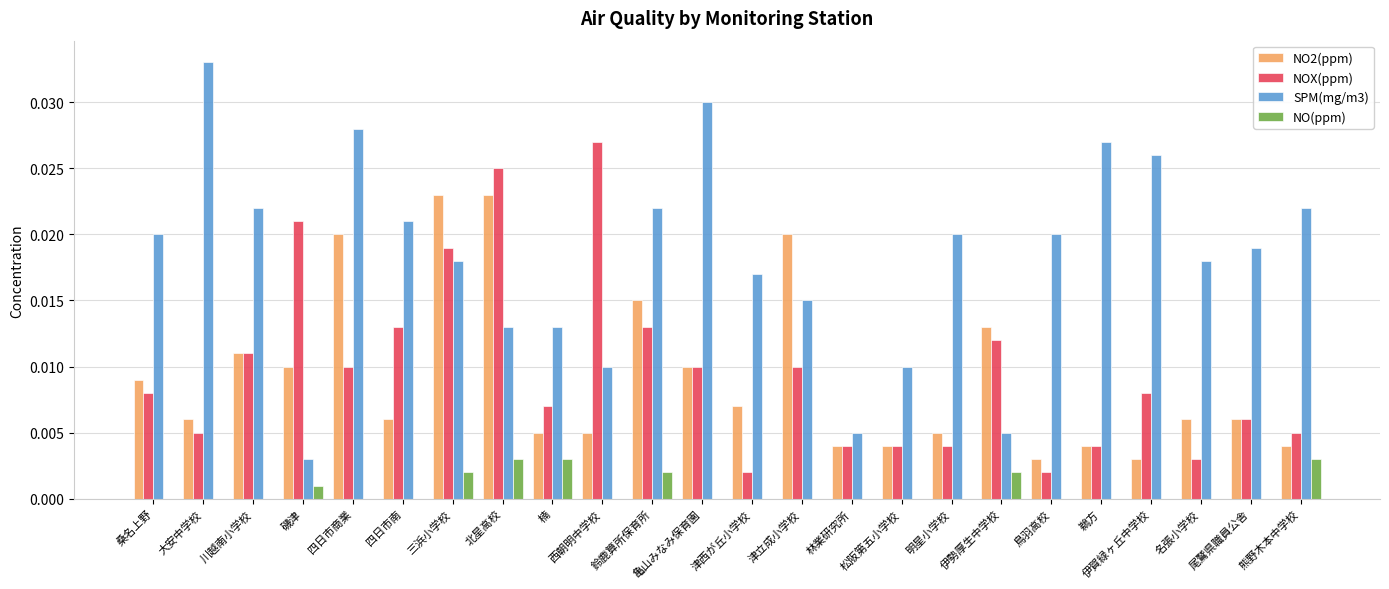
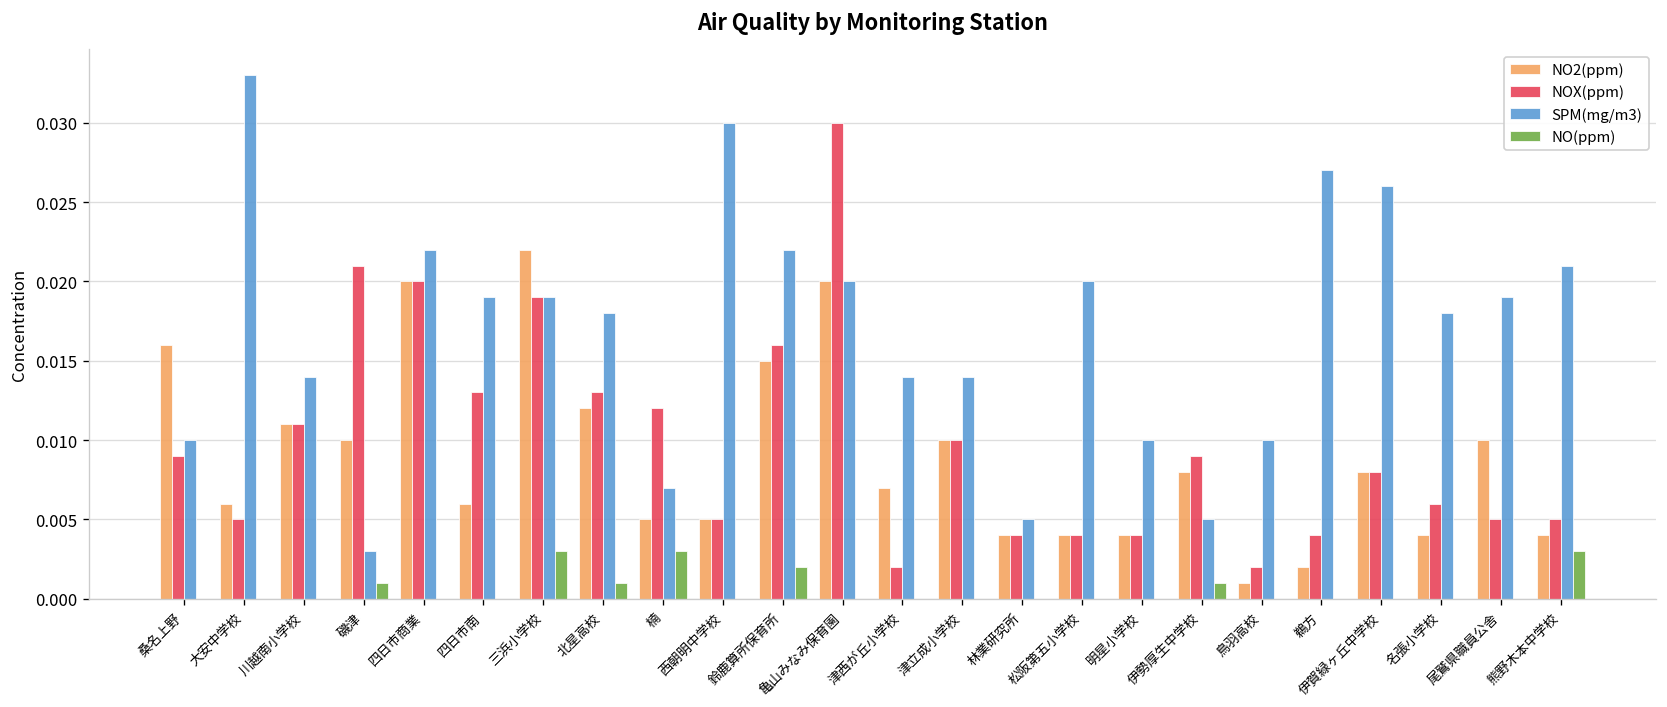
  {
    "NO2(ppm)": {
-     "桑名上野": 0.009,
+     "桑名上野": 0.016,
      "大安中学校": 0.006,
      "川越南小学校": 0.011,
      "磯津": 0.010,
      "四日市商業": 0.020,
      "四日市南": 0.006,
-     "三浜小学校": 0.023,
-     "北星高校": 0.023,
+     "三浜小学校": 0.022,
+     "北星高校": 0.012,
      "楠": 0.005,
      "西朝明中学校": 0.005,
      "鈴鹿算所保育所": 0.015,
-     "亀山みなみ保育園": 0.01,
+     "亀山みなみ保育園": 0.02,
      "津西が丘小学校": 0.007,
-     "津立成小学校": 0.02,
+     "津立成小学校": 0.01,
      "林業研究所": 0.004,
      "松阪第五小学校": 0.004,
-     "明星小学校": 0.005,
-     "伊勢厚生中学校": 0.013,
-     "鳥羽高校": 0.003,
-     "鵜方": 0.004,
-     "伊賀緑ヶ丘中学校": 0.003,
-     "名張小学校": 0.006,
-     "尾鷲県職員公舎": 0.006,
+     "明星小学校": 0.004,
+     "伊勢厚生中学校": 0.008,
+     "鳥羽高校": 0.001,
+     "鵜方": 0.002,
+     "伊賀緑ヶ丘中学校": 0.008,
+     "名張小学校": 0.004,
+     "尾鷲県職員公舎": 0.010,
      "熊野木本中学校": 0.004
    },
    "NOX(ppm)": {
-     "桑名上野": 0.008,
+     "桑名上野": 0.009,
      "大安中学校": 0.005,
      "川越南小学校": 0.011,
      "磯津": 0.021,
-     "四日市商業": 0.01,
+     "四日市商業": 0.02,
      "四日市南": 0.013,
      "三浜小学校": 0.019,
-     "北星高校": 0.025,
-     "楠": 0.007,
-     "西朝明中学校": 0.027,
-     "鈴鹿算所保育所": 0.013,
-     "亀山みなみ保育園": 0.01,
+     "北星高校": 0.013,
+     "楠": 0.012,
+     "西朝明中学校": 0.005,
+     "鈴鹿算所保育所": 0.016,
+     "亀山みなみ保育園": 0.03,
      "津西が丘小学校": 0.002,
      "津立成小学校": 0.010,
      "林業研究所": 0.004,
      "松阪第五小学校": 0.004,
      "明星小学校": 0.004,
-     "伊勢厚生中学校": 0.012,
+     "伊勢厚生中学校": 0.009,
      "鳥羽高校": 0.002,
      "鵜方": 0.004,
      "伊賀緑ヶ丘中学校": 0.008,
-     "名張小学校": 0.003,
-     "尾鷲県職員公舎": 0.006,
+     "名張小学校": 0.006,
+     "尾鷲県職員公舎": 0.005,
      "熊野木本中学校": 0.005
    },
    "SPM(mg/m3)": {
-     "桑名上野": 0.02,
+     "桑名上野": 0.01,
      "大安中学校": 0.033,
-     "川越南小学校": 0.022,
+     "川越南小学校": 0.014,
      "磯津": 0.003,
-     "四日市商業": 0.028,
-     "四日市南": 0.021,
-     "三浜小学校": 0.018,
-     "北星高校": 0.013,
-     "楠": 0.013,
-     "西朝明中学校": 0.01,
+     "四日市商業": 0.022,
+     "四日市南": 0.019,
+     "三浜小学校": 0.019,
+     "北星高校": 0.018,
+     "楠": 0.007,
+     "西朝明中学校": 0.03,
      "鈴鹿算所保育所": 0.022,
-     "亀山みなみ保育園": 0.03,
-     "津西が丘小学校": 0.017,
-     "津立成小学校": 0.015,
+     "亀山みなみ保育園": 0.02,
+     "津西が丘小学校": 0.014,
+     "津立成小学校": 0.014,
      "林業研究所": 0.005,
-     "松阪第五小学校": 0.01,
-     "明星小学校": 0.02,
+     "松阪第五小学校": 0.02,
+     "明星小学校": 0.01,
      "伊勢厚生中学校": 0.005,
-     "鳥羽高校": 0.02,
+     "鳥羽高校": 0.01,
      "鵜方": 0.027,
      "伊賀緑ヶ丘中学校": 0.026,
      "名張小学校": 0.018,
      "尾鷲県職員公舎": 0.019,
-     "熊野木本中学校": 0.022
+     "熊野木本中学校": 0.021
    },
    "NO(ppm)": {
      "桑名上野": 0.000,
      "大安中学校": 0.000,
      "川越南小学校": 0.000,
      "磯津": 0.001,
      "四日市商業": 0.000,
      "四日市南": 0.000,
-     "三浜小学校": 0.002,
-     "北星高校": 0.003,
+     "三浜小学校": 0.003,
+     "北星高校": 0.001,
      "楠": 0.003,
      "西朝明中学校": 0.000,
      "鈴鹿算所保育所": 0.002,
      "亀山みなみ保育園": 0.000,
      "津西が丘小学校": 0.000,
      "津立成小学校": 0.000,
      "林業研究所": 0.000,
      "松阪第五小学校": 0.000,
      "明星小学校": 0.000,
-     "伊勢厚生中学校": 0.002,
+     "伊勢厚生中学校": 0.001,
      "鳥羽高校": 0.000,
      "鵜方": 0.000,
      "伊賀緑ヶ丘中学校": 0.000,
      "名張小学校": 0.000,
      "尾鷲県職員公舎": 0.000,
      "熊野木本中学校": 0.003
    }
  }
